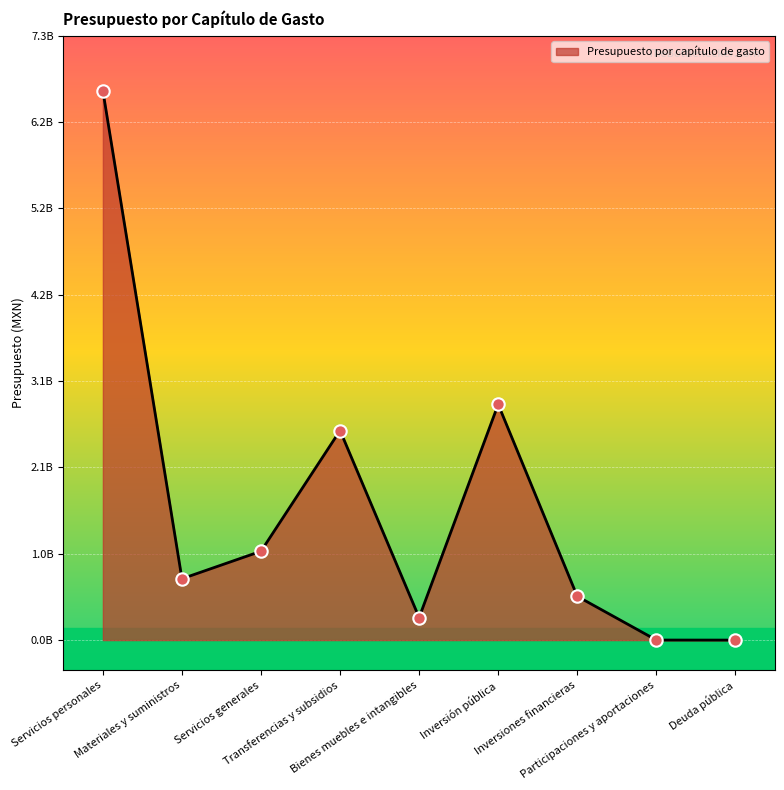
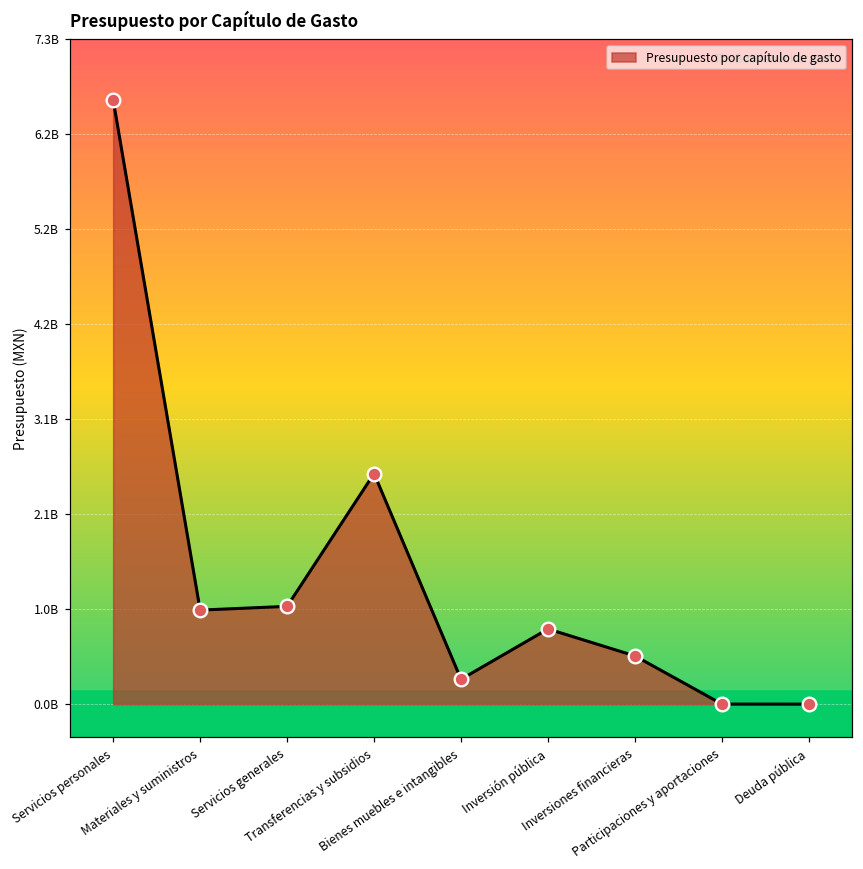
  {
    "Servicios personales": 6600000000,
-   "Materiales y suministros": 700000000,
+   "Materiales y suministros": 1000000000,
    "Servicios generales": 1100000000,
    "Transferencias y subsidios": 2500000000,
    "Bienes muebles e intangibles": 300000000,
-   "Inversión pública": 2800000000,
+   "Inversión pública": 800000000,
    "Inversiones financieras": 500000000
  }
